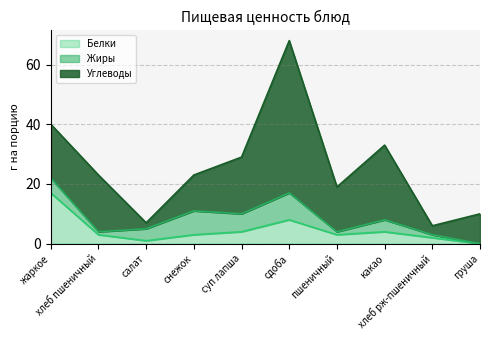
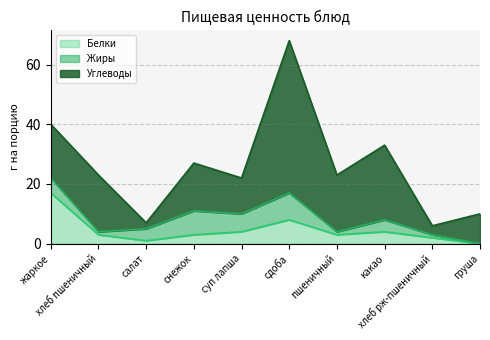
  {
    "Углеводы": {
      "жаркое": 18,
      "хлеб пшеничный": 19,
      "салат": 2,
-     "снежок": 12,
-     "суп лапша": 19,
+     "снежок": 16,
+     "суп лапша": 12,
      "сдоба": 51,
-     "пшеничный": 15,
+     "пшеничный": 19,
      "какао": 25,
      "хлеб рж-пшеничный": 3,
      "груша": 10
    }
  }
